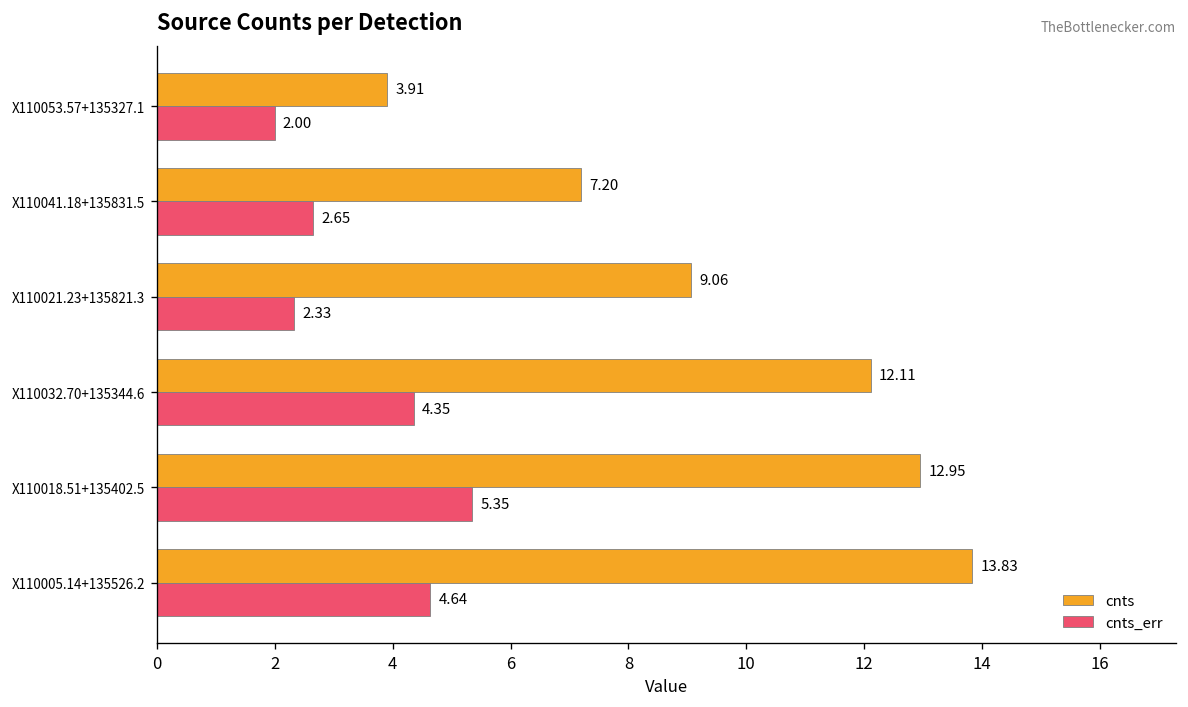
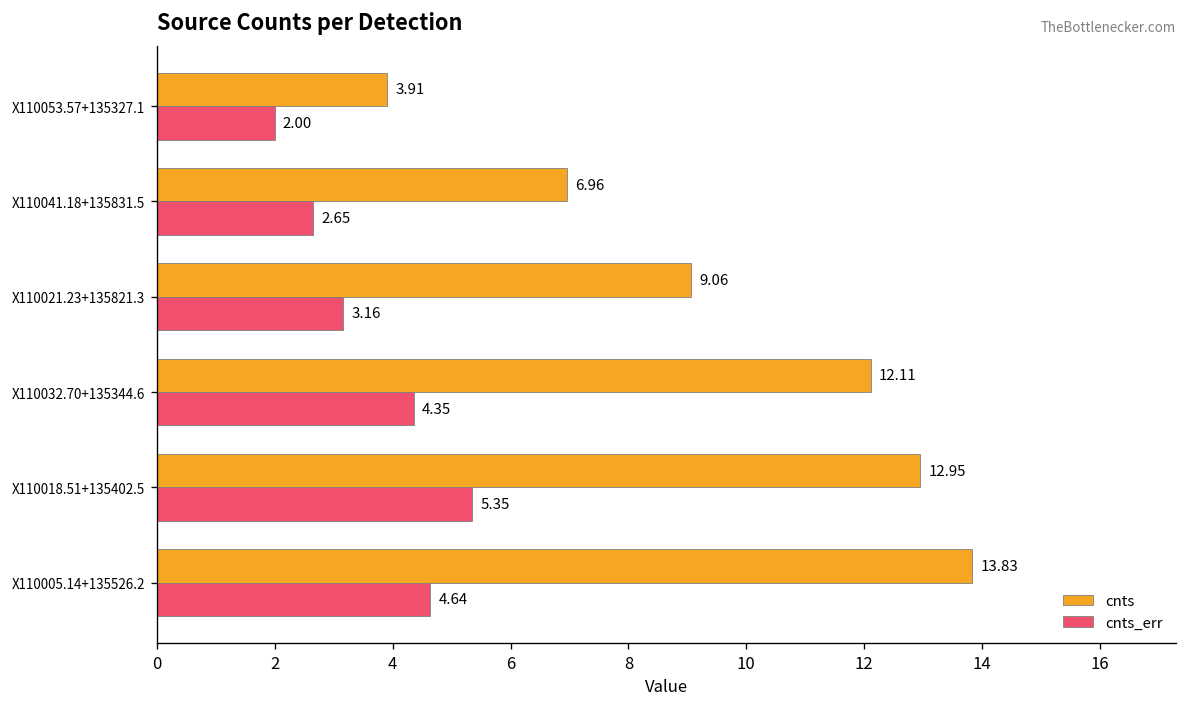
  {
    "cnts": {
      "X110053.57+135327.1": 3.91,
-     "X110041.18+135831.5": 7.20,
+     "X110041.18+135831.5": 6.96,
      "X110021.23+135821.3": 9.06,
      "X110032.70+135344.6": 12.11,
      "X110018.51+135402.5": 12.95,
      "X110005.14+135526.2": 13.83
    },
    "cnts_err": {
      "X110053.57+135327.1": 2.00,
      "X110041.18+135831.5": 2.65,
-     "X110021.23+135821.3": 2.33,
+     "X110021.23+135821.3": 3.16,
      "X110032.70+135344.6": 4.35,
      "X110018.51+135402.5": 5.35,
      "X110005.14+135526.2": 4.64
    }
  }
